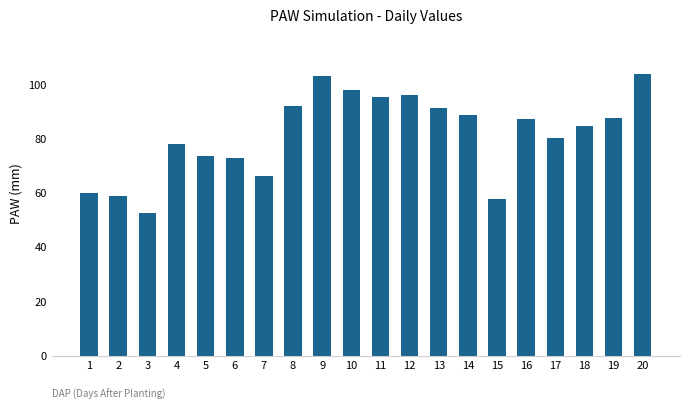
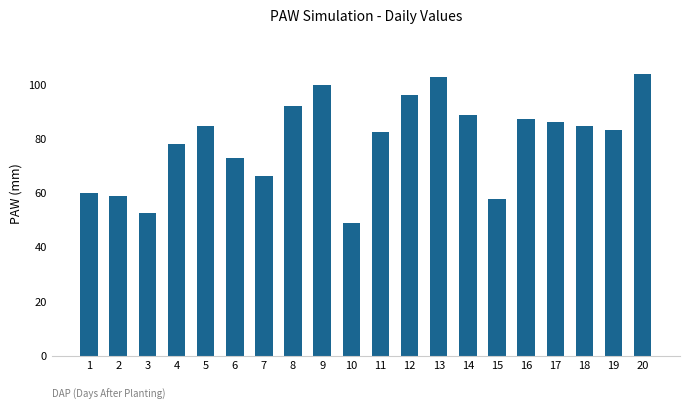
  {
    "1": 60,
    "2": 59,
    "3": 53,
    "4": 78,
-   "5": 74,
+   "5": 85,
    "6": 73,
    "7": 66,
    "8": 92,
-   "9": 103,
-   "10": 98,
-   "11": 96,
+   "9": 100,
+   "10": 49,
+   "11": 82,
    "12": 96,
-   "13": 91,
+   "13": 103,
    "14": 89,
    "15": 58,
    "16": 87,
-   "17": 80,
+   "17": 86,
    "18": 85,
-   "19": 88,
+   "19": 83,
    "20": 104
  }
